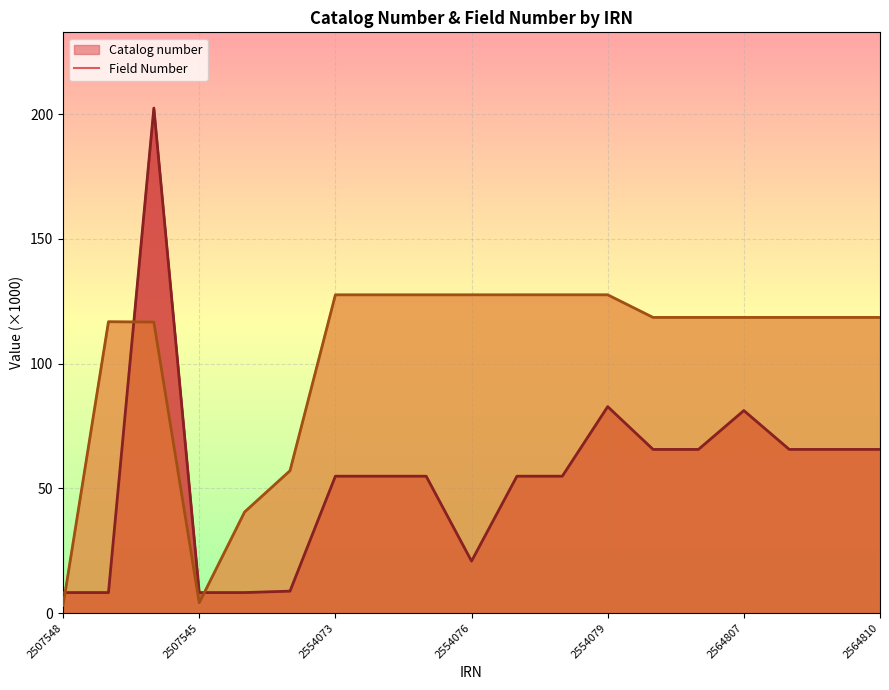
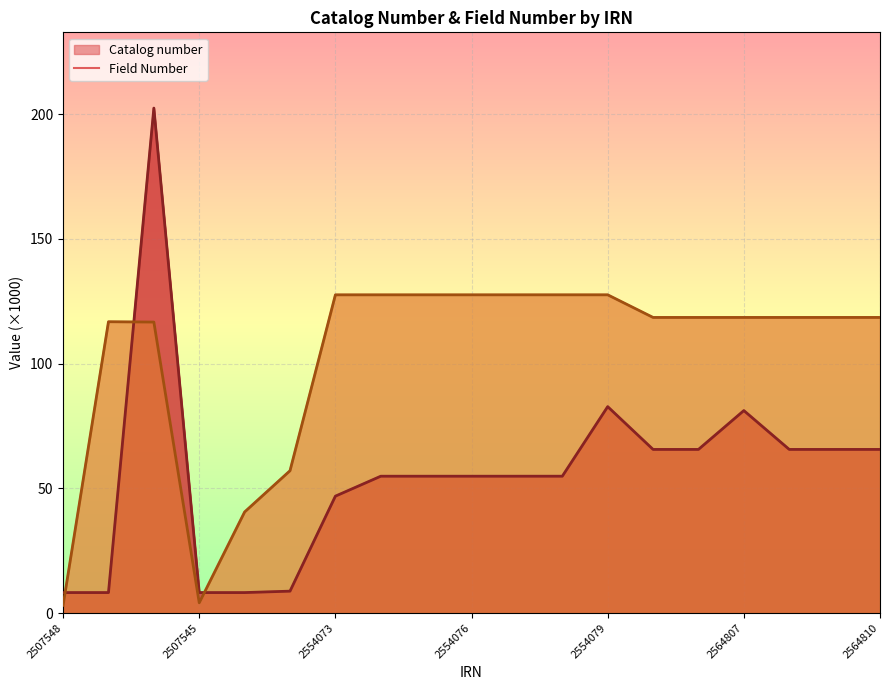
  {
    "Catalog number": {
      "2507548": 8,
      "2507545": 8,
-     "2554073": 55,
-     "2554076": 21,
+     "2554073": 47,
+     "2554076": 55,
      "2554079": 83,
      "2564807": 81,
      "2564810": 66
    }
  }
